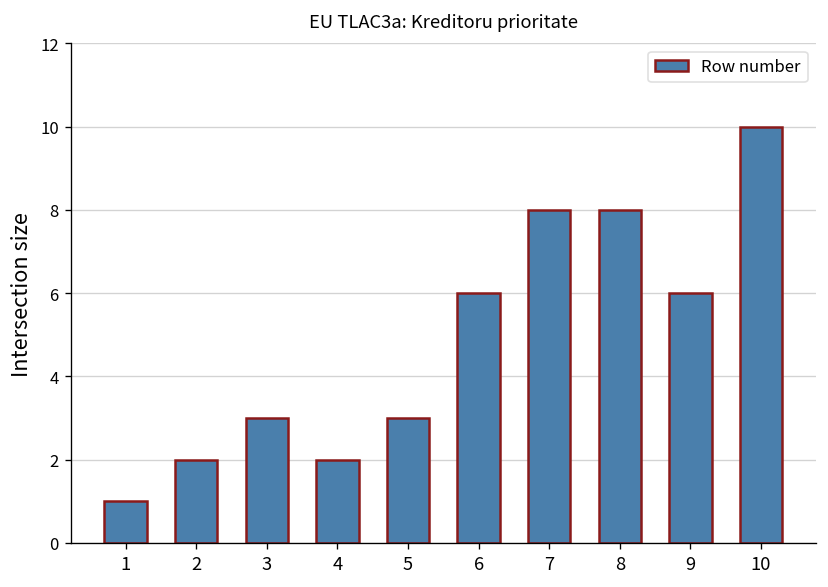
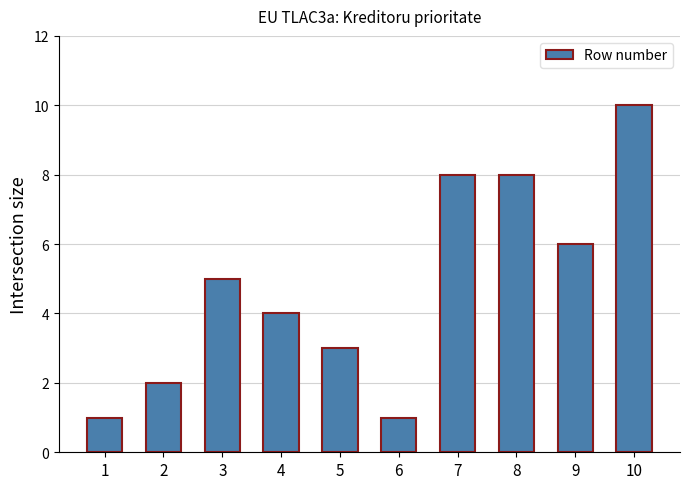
  {
    "1": 1,
    "2": 2,
-   "3": 3,
-   "4": 2,
+   "3": 5,
+   "4": 4,
    "5": 3,
-   "6": 6,
+   "6": 1,
    "7": 8,
    "8": 8,
    "9": 6,
    "10": 10
  }
